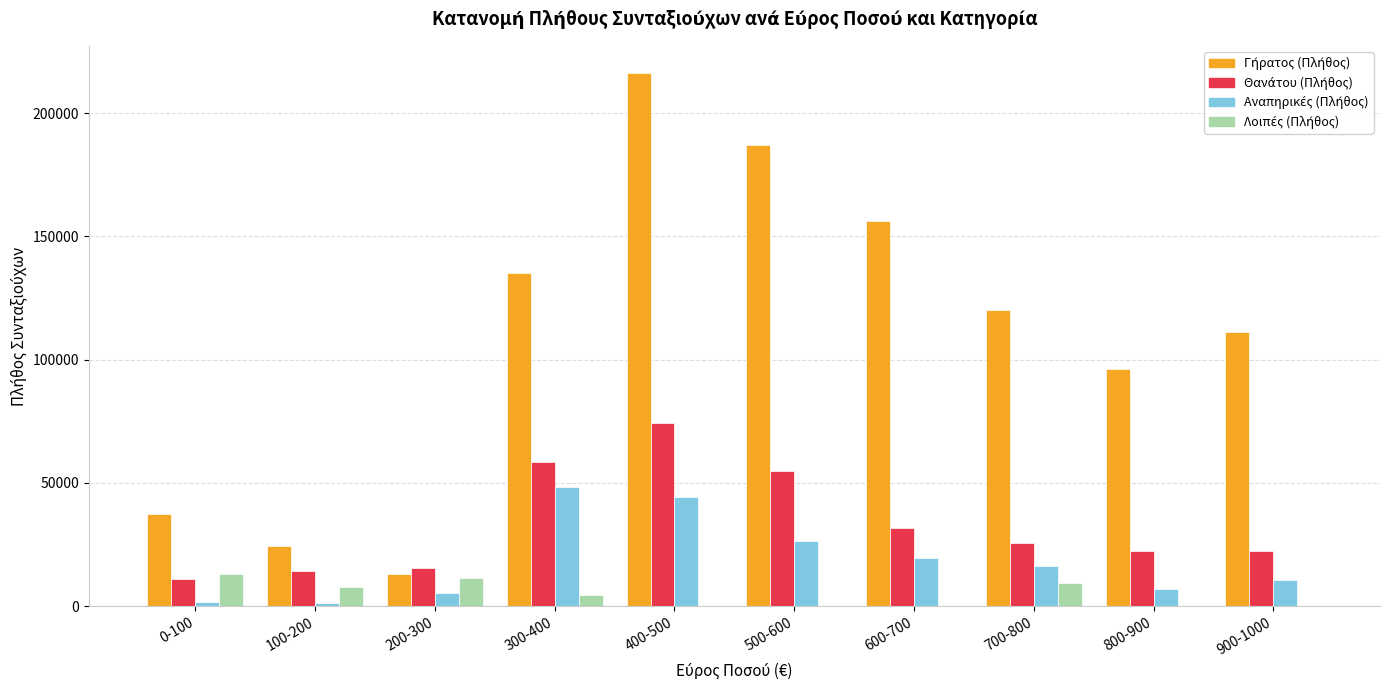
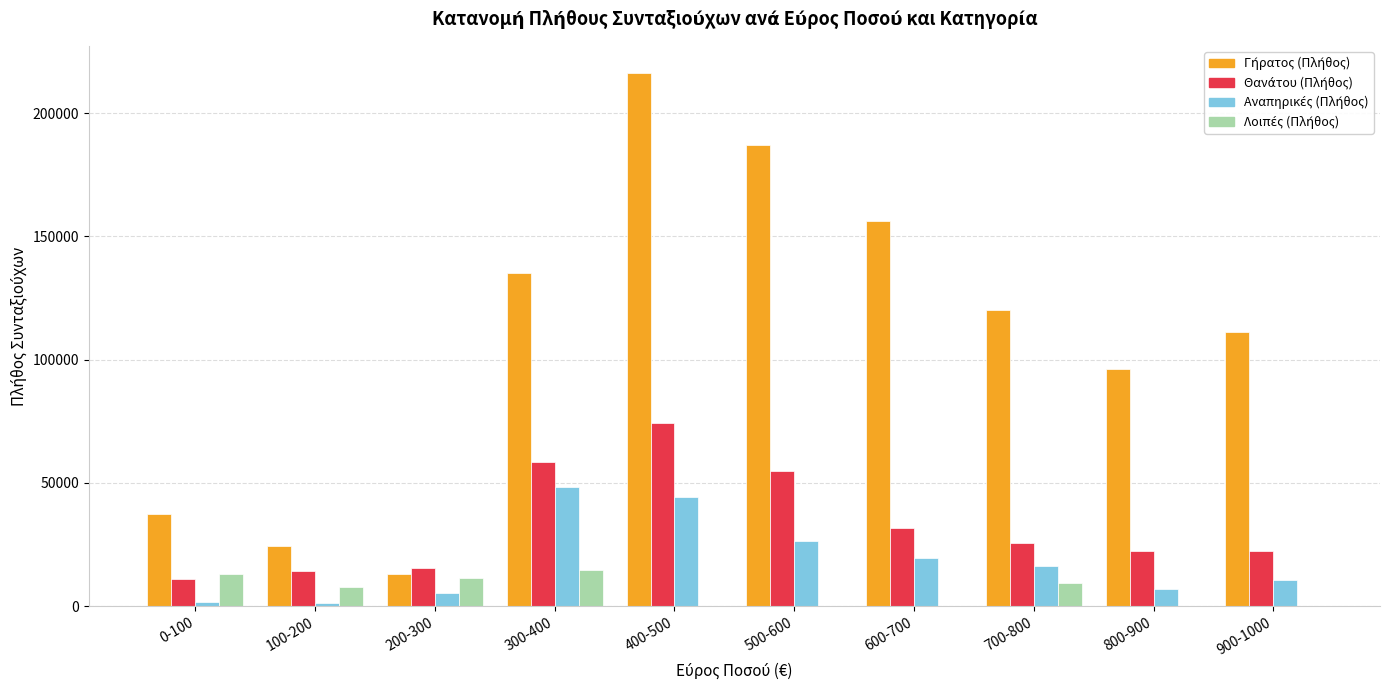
  {
    "Γήρατος (Πλήθος)": {
      "0-100": 37000,
      "100-200": 24000,
      "200-300": 13000,
      "300-400": 135000,
      "400-500": 217000,
      "500-600": 187000,
      "600-700": 156000,
      "700-800": 120000,
      "800-900": 96000,
      "900-1000": 111000
    },
    "Θανάτου (Πλήθος)": {
      "0-100": 11000,
      "100-200": 14000,
      "200-300": 16000,
      "300-400": 58000,
      "400-500": 74000,
      "500-600": 55000,
      "600-700": 32000,
      "700-800": 26000,
      "800-900": 22000,
      "900-1000": 22000
    },
    "Αναπηρικές (Πλήθος)": {
      "0-100": 2000,
      "100-200": 1000,
      "200-300": 5000,
      "300-400": 48000,
      "400-500": 44000,
      "500-600": 27000,
      "600-700": 19000,
      "700-800": 16000,
      "800-900": 7000,
      "900-1000": 11000
    },
    "Λοιπές (Πλήθος)": {
      "0-100": 13000,
      "100-200": 8000,
      "200-300": 11000,
-     "300-400": 5000,
+     "300-400": 15000,
      "400-500": 0,
      "500-600": 0,
      "700-800": 9000,
      "900-1000": 0
    }
  }
